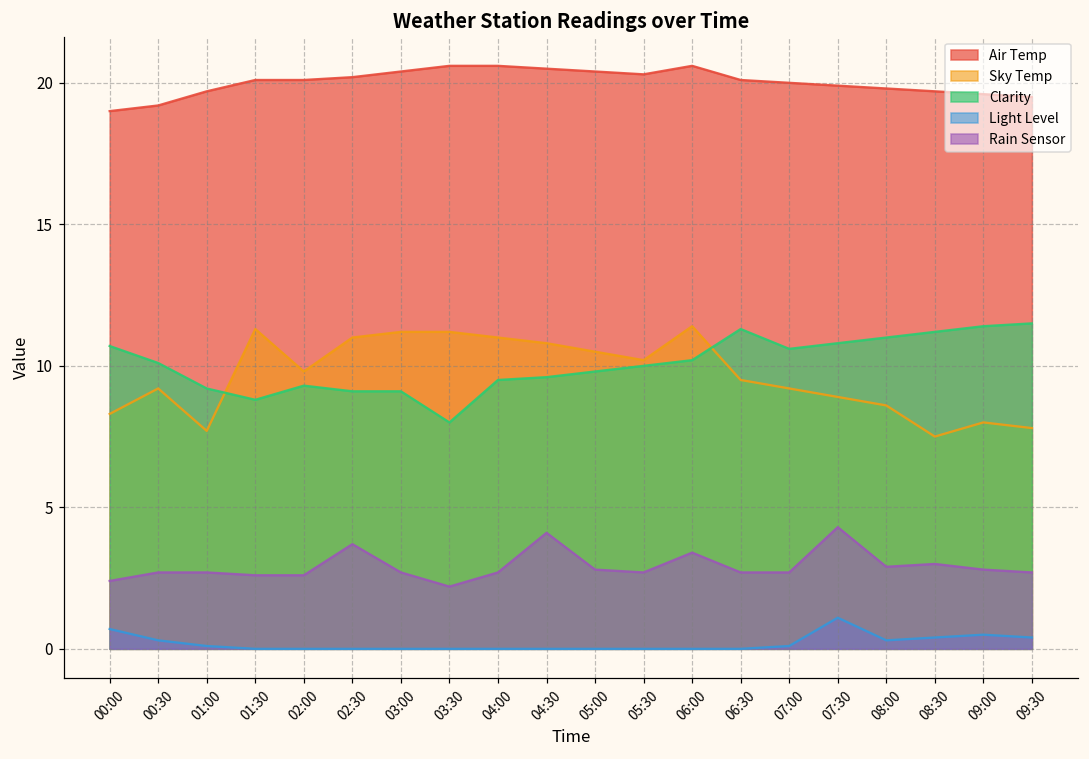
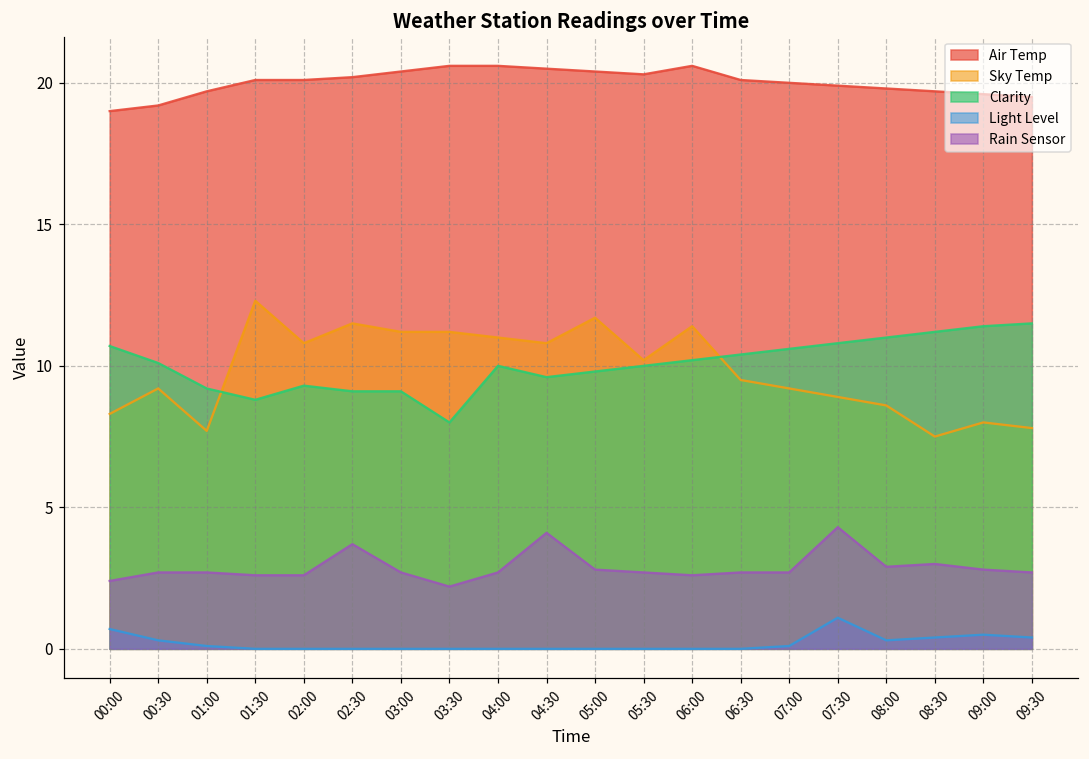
  {
    "Air Temp": {
      "00:00": 19.0,
      "00:30": 19.2,
      "01:00": 19.7,
      "01:30": 20.1,
      "02:00": 20.1,
      "02:30": 20.2,
      "03:00": 20.4,
      "03:30": 20.6,
      "04:00": 20.6,
      "04:30": 20.5,
      "05:00": 20.4,
      "05:30": 20.3,
      "06:00": 20.6,
      "06:30": 20.1,
      "07:00": 20.0,
      "07:30": 19.9,
      "08:00": 19.8,
      "08:30": 19.7
    },
    "Sky Temp": {
      "00:00": 8.3,
      "00:30": 9.2,
      "01:00": 7.7,
-     "01:30": 11.3,
-     "02:00": 9.8,
-     "02:30": 11.0,
+     "01:30": 12.3,
+     "02:00": 10.8,
+     "02:30": 11.5,
      "03:00": 11.2,
      "03:30": 11.2,
      "04:00": 11.0,
      "04:30": 10.8,
-     "05:00": 10.5,
+     "05:00": 11.7,
      "05:30": 10.2,
      "06:00": 11.4,
      "06:30": 9.5,
      "07:00": 9.2,
      "07:30": 8.9,
      "08:00": 8.6,
      "08:30": 7.5,
      "09:00": 8.0,
      "09:30": 7.8
    },
    "Clarity": {
      "00:00": 10.7,
      "00:30": 10.1,
      "01:00": 9.2,
      "01:30": 8.8,
      "02:00": 9.3,
      "02:30": 9.1,
      "03:00": 9.1,
      "03:30": 8.0,
-     "04:00": 9.5,
+     "04:00": 10.0,
      "04:30": 9.6,
      "05:00": 9.8,
      "05:30": 10.0,
      "06:00": 10.2,
-     "06:30": 11.3,
+     "06:30": 10.4,
      "07:00": 10.6,
      "07:30": 10.8,
      "08:00": 11.0,
      "08:30": 11.2,
      "09:00": 11.4,
      "09:30": 11.5
    },
    "Light Level": {
      "00:00": 0.7,
      "00:30": 0.3,
      "01:00": 0.1,
      "01:30": 0.0,
      "02:00": 0.0,
      "02:30": 0.0,
      "03:00": 0.0,
      "03:30": 0.0,
      "04:00": 0.0,
      "04:30": 0.0,
      "05:00": 0.0,
      "05:30": 0.0,
      "06:00": 0.0,
      "06:30": 0.0,
      "07:00": 0.1,
      "07:30": 1.1,
      "08:00": 0.3,
      "08:30": 0.4,
      "09:00": 0.5,
      "09:30": 0.4
    },
    "Rain Sensor": {
      "00:00": 2.4,
      "00:30": 2.7,
      "01:00": 2.7,
      "01:30": 2.6,
      "02:00": 2.6,
      "02:30": 3.7,
      "03:00": 2.7,
      "03:30": 2.2,
      "04:00": 2.7,
      "04:30": 4.1,
      "05:00": 2.8,
      "05:30": 2.7,
-     "06:00": 3.4,
+     "06:00": 2.6,
      "06:30": 2.7,
      "07:00": 2.7,
      "07:30": 4.3,
      "08:00": 2.9,
      "08:30": 3.0,
      "09:00": 2.8,
      "09:30": 2.7
    }
  }
